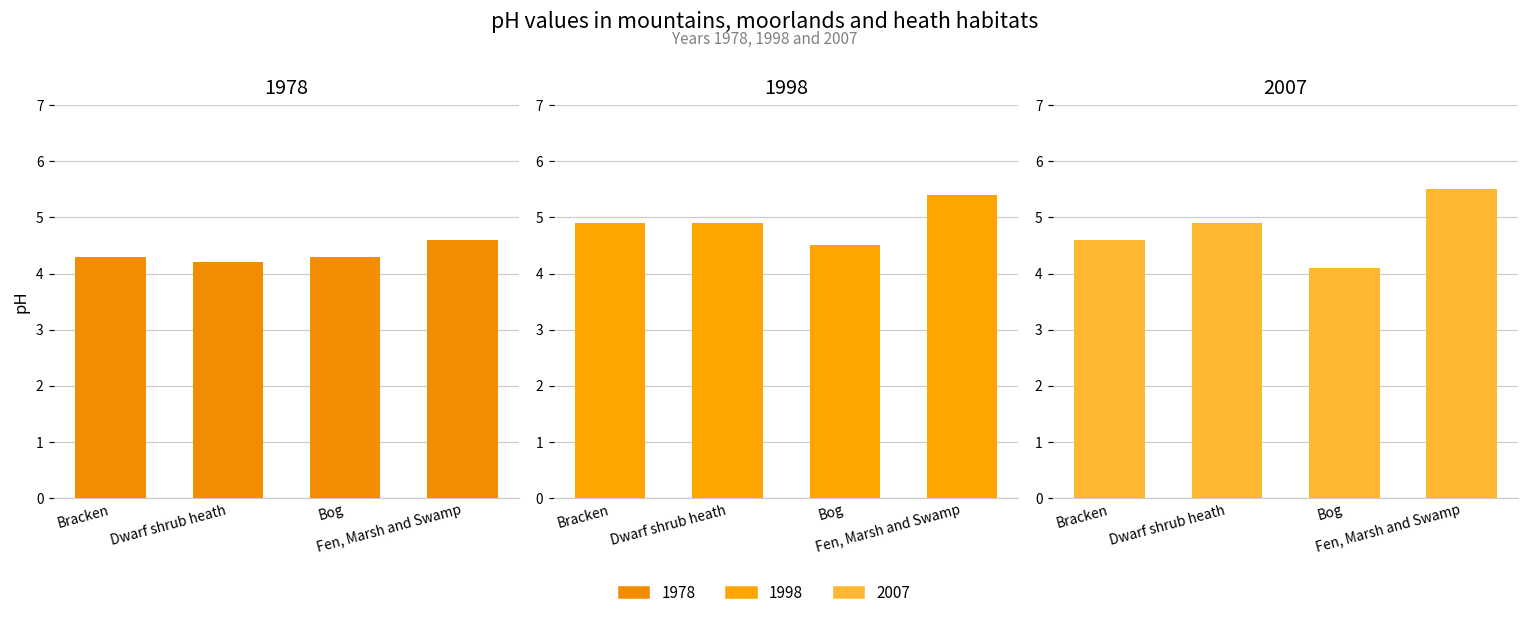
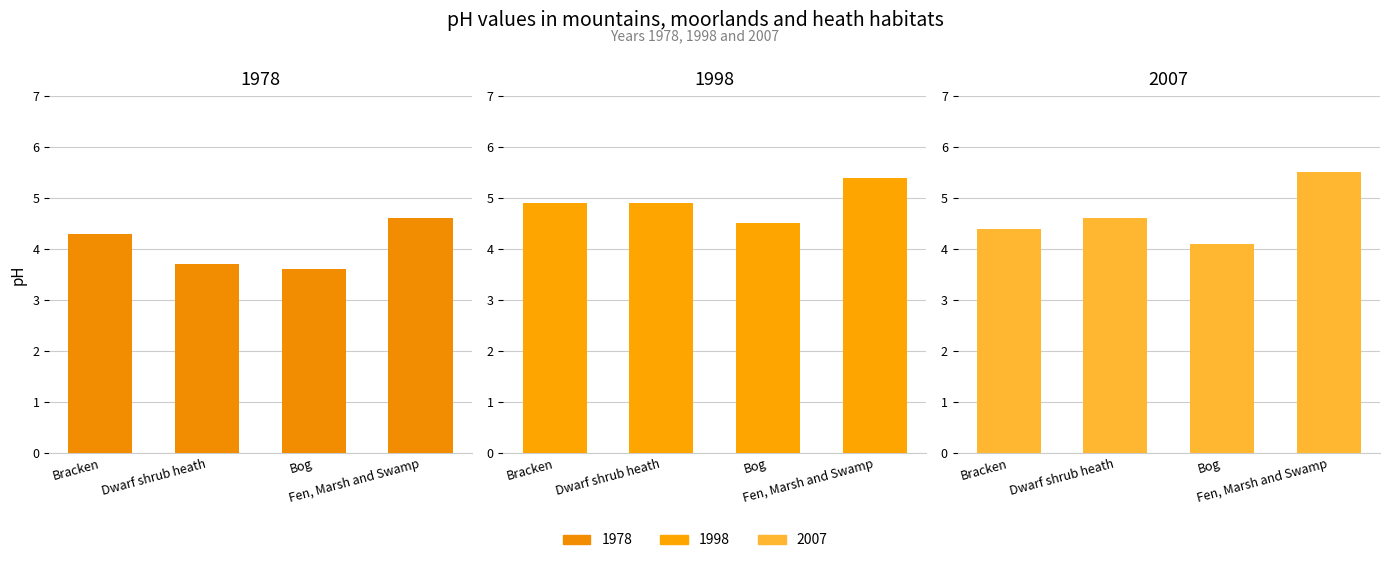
  {
    "1978": {
      "Bracken": 4.3,
-     "Dwarf shrub heath": 4.2,
-     "Bog": 4.3,
+     "Dwarf shrub heath": 3.7,
+     "Bog": 3.6,
      "Fen, Marsh and Swamp": 4.6
    },
    "1998": {
      "Bracken": 4.9,
      "Dwarf shrub heath": 4.9,
      "Bog": 4.5,
      "Fen, Marsh and Swamp": 5.4
    },
    "2007": {
-     "Bracken": 4.6,
-     "Dwarf shrub heath": 4.9,
+     "Bracken": 4.4,
+     "Dwarf shrub heath": 4.6,
      "Bog": 4.1,
      "Fen, Marsh and Swamp": 5.5
    }
  }
